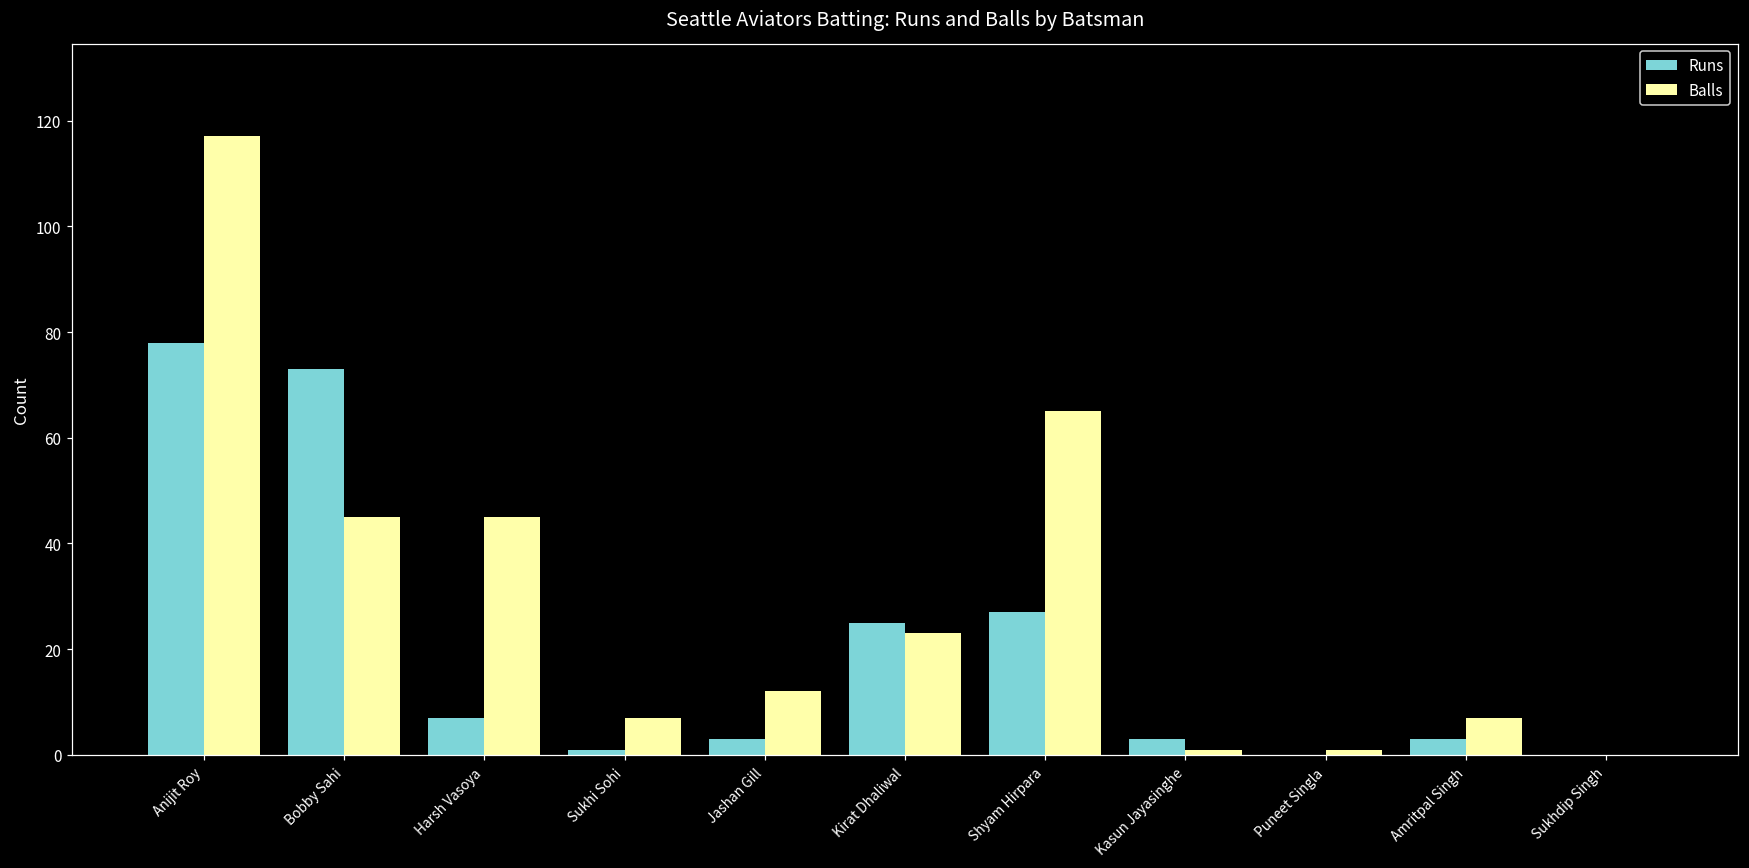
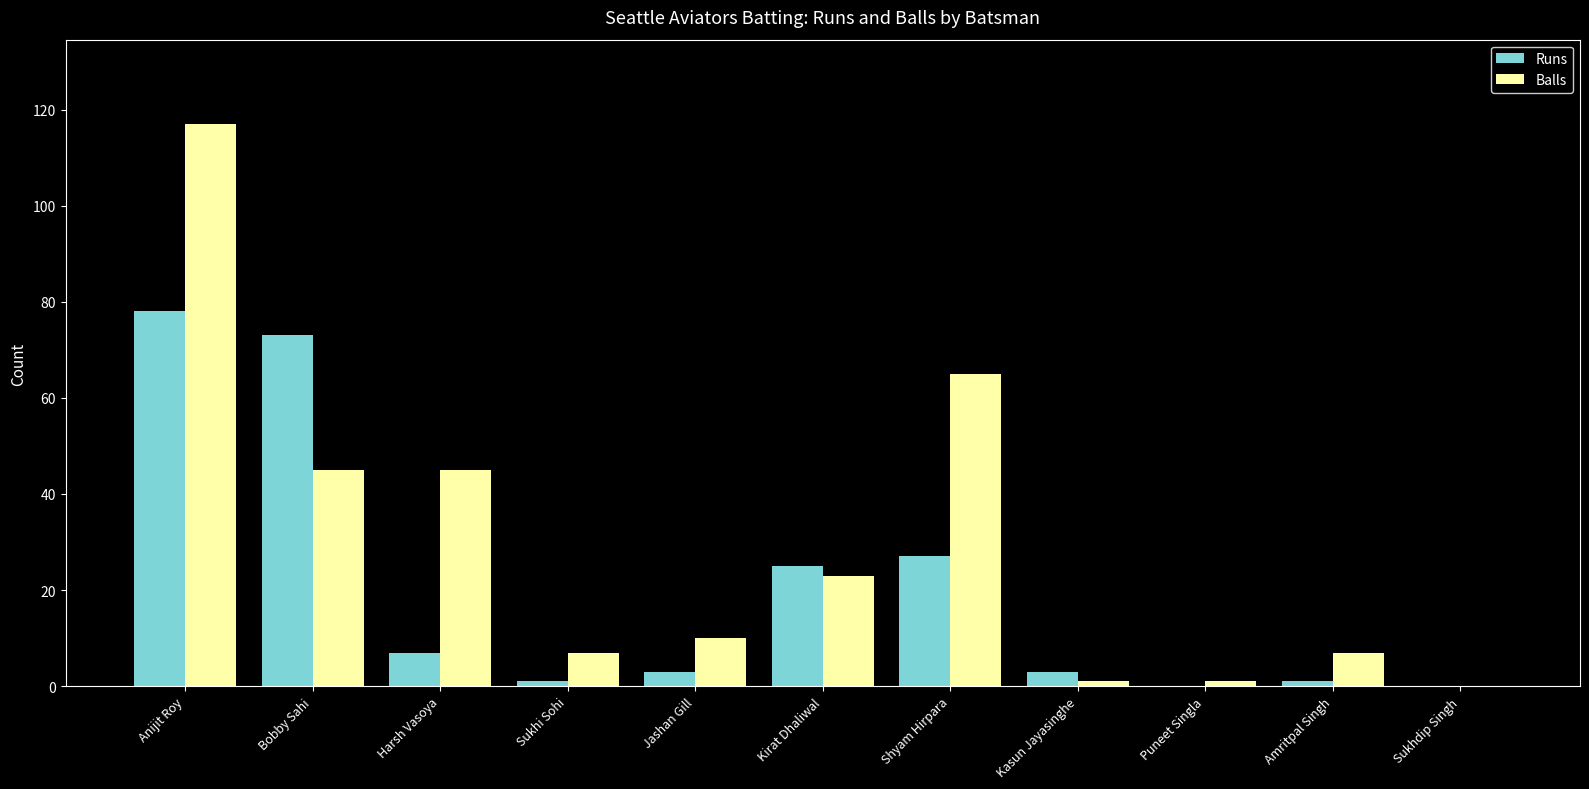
  {
    "Runs": {
      "Anijit Roy": 78,
      "Bobby Sahi": 73,
      "Harsh Vasoya": 7,
      "Sukhi Sohi": 1,
      "Jashan Gill": 3,
      "Kirat Dhaliwal": 25,
      "Shyam Hirpara": 27,
      "Kasun Jayasinghe": 3,
      "Puneet Singla": 0,
-     "Amritpal Singh": 3,
+     "Amritpal Singh": 1,
      "Sukhdip Singh": 0
    },
    "Balls": {
      "Anijit Roy": 117,
      "Bobby Sahi": 45,
      "Harsh Vasoya": 45,
      "Sukhi Sohi": 7,
-     "Jashan Gill": 12,
+     "Jashan Gill": 10,
      "Kirat Dhaliwal": 23,
      "Shyam Hirpara": 65,
      "Kasun Jayasinghe": 1,
      "Puneet Singla": 1,
      "Amritpal Singh": 7,
      "Sukhdip Singh": 0
    }
  }
